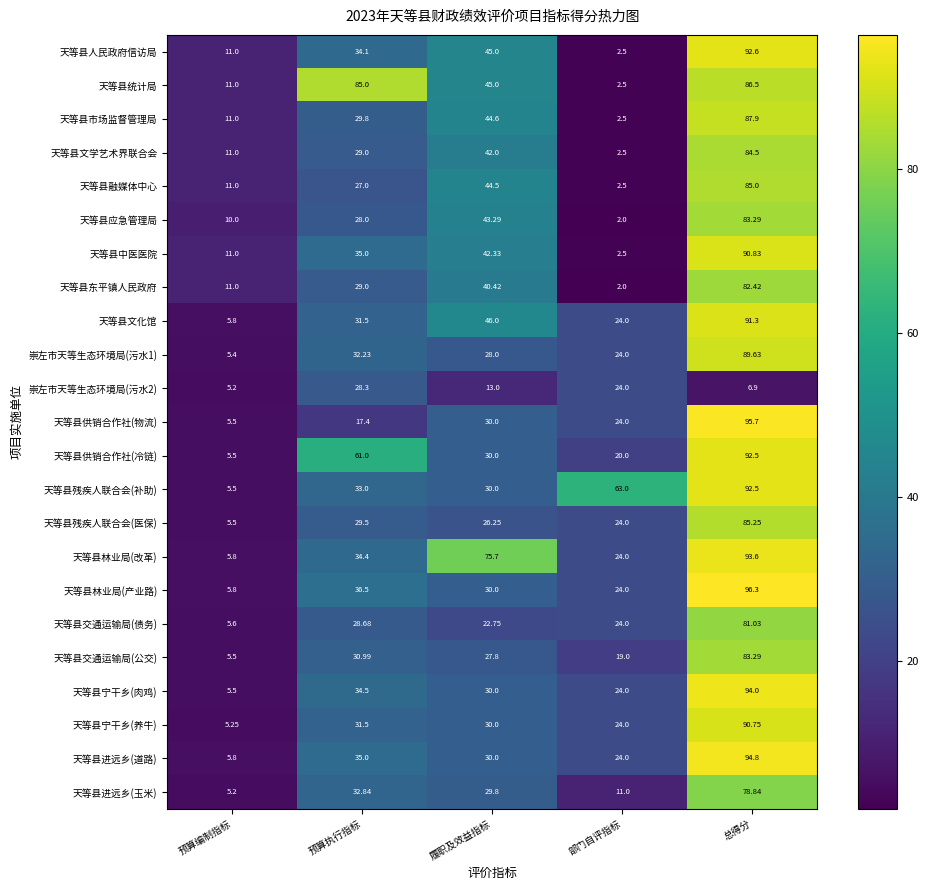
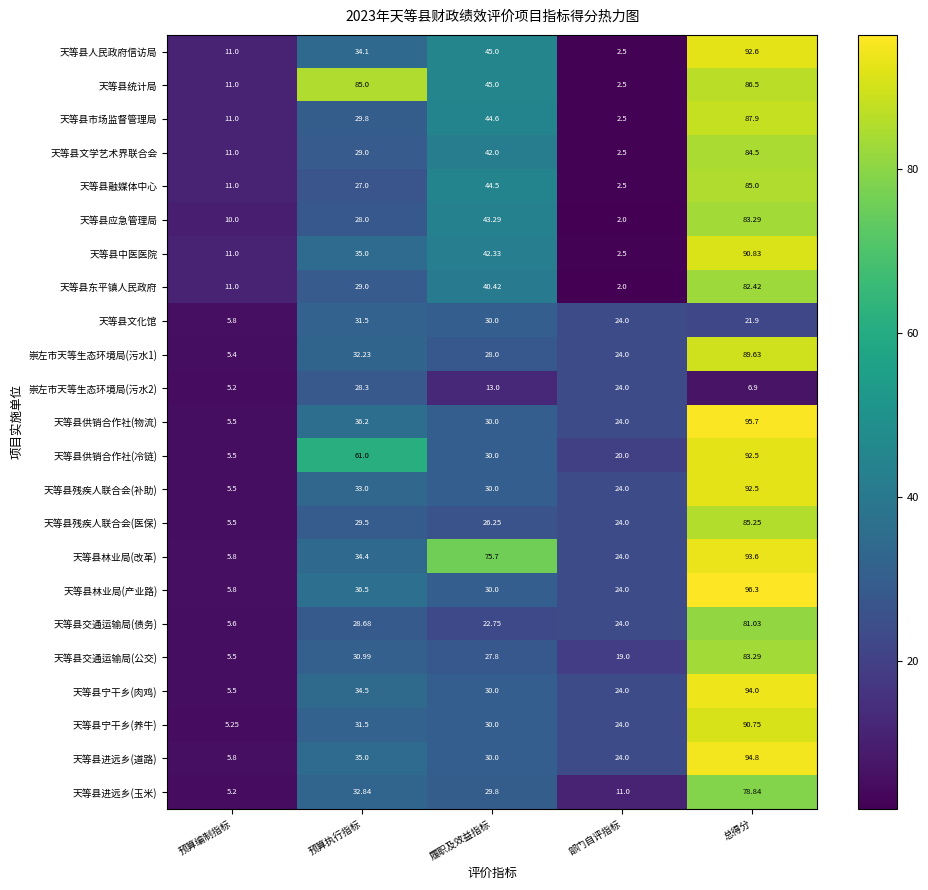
  {
    "天等县人民政府信访局": {
      "预算编制指标": 11.0,
      "预算执行指标": 34.1,
      "履职及效益指标": 45.0,
      "部门自评指标": 2.5,
      "总得分": 92.6
    },
    "天等县统计局": {
      "预算编制指标": 11.0,
      "预算执行指标": 85.0,
      "履职及效益指标": 45.0,
      "部门自评指标": 2.5,
      "总得分": 86.5
    },
    "天等县市场监督管理局": {
      "预算编制指标": 11.0,
      "预算执行指标": 29.8,
      "履职及效益指标": 44.6,
      "部门自评指标": 2.5,
      "总得分": 87.9
    },
    "天等县文学艺术界联合会": {
      "预算编制指标": 11.0,
      "预算执行指标": 29.0,
      "履职及效益指标": 42.0,
      "部门自评指标": 2.5,
      "总得分": 84.5
    },
    "天等县融媒体中心": {
      "预算编制指标": 11.0,
      "预算执行指标": 27.0,
      "履职及效益指标": 44.5,
      "部门自评指标": 2.5,
      "总得分": 85.0
    },
    "天等县应急管理局": {
      "预算编制指标": 10.0,
      "预算执行指标": 28.0,
      "履职及效益指标": 43.29,
      "部门自评指标": 2.0,
      "总得分": 83.29
    },
    "天等县中医医院": {
      "预算编制指标": 11.0,
      "预算执行指标": 35.0,
      "履职及效益指标": 42.33,
      "部门自评指标": 2.5,
      "总得分": 90.83
    },
    "天等县东平镇人民政府": {
      "预算编制指标": 11.0,
      "预算执行指标": 29.0,
      "履职及效益指标": 40.42,
      "部门自评指标": 2.0,
      "总得分": 82.42
    },
    "天等县文化馆": {
      "预算编制指标": 5.8,
      "预算执行指标": 31.5,
-     "履职及效益指标": 46.0,
+     "履职及效益指标": 30.0,
      "部门自评指标": 24.0,
-     "总得分": 91.3
+     "总得分": 21.9
    },
    "崇左市天等生态环境局(污水1)": {
      "预算编制指标": 5.4,
      "预算执行指标": 32.23,
      "履职及效益指标": 28.0,
      "部门自评指标": 24.0,
      "总得分": 89.63
    },
    "崇左市天等生态环境局(污水2)": {
      "预算编制指标": 5.2,
      "预算执行指标": 28.3,
      "履职及效益指标": 13.0,
      "部门自评指标": 24.0,
      "总得分": 6.9
    },
    "天等县供销合作社(物流)": {
      "预算编制指标": 5.5,
-     "预算执行指标": 17.4,
+     "预算执行指标": 36.2,
      "履职及效益指标": 30.0,
      "部门自评指标": 24.0,
      "总得分": 95.7
    },
    "天等县供销合作社(冷链)": {
      "预算编制指标": 5.5,
      "预算执行指标": 61.0,
      "履职及效益指标": 30.0,
      "部门自评指标": 20.0,
      "总得分": 92.5
    },
    "天等县残疾人联合会(补助)": {
      "预算编制指标": 5.5,
      "预算执行指标": 33.0,
      "履职及效益指标": 30.0,
-     "部门自评指标": 63.0,
+     "部门自评指标": 24.0,
      "总得分": 92.5
    },
    "天等县残疾人联合会(医保)": {
      "预算编制指标": 5.5,
      "预算执行指标": 29.5,
      "履职及效益指标": 26.25,
      "部门自评指标": 24.0,
      "总得分": 85.25
    },
    "天等县林业局(改革)": {
      "预算编制指标": 5.8,
      "预算执行指标": 34.4,
      "履职及效益指标": 75.7,
      "部门自评指标": 24.0,
      "总得分": 93.6
    },
    "天等县林业局(产业路)": {
      "预算编制指标": 5.8,
      "预算执行指标": 36.5,
      "履职及效益指标": 30.0,
      "部门自评指标": 24.0,
      "总得分": 96.3
    },
    "天等县交通运输局(债务)": {
      "预算编制指标": 5.6,
      "预算执行指标": 28.68,
      "履职及效益指标": 22.75,
      "部门自评指标": 24.0,
      "总得分": 81.03
    },
    "天等县交通运输局(公交)": {
      "预算编制指标": 5.5,
      "预算执行指标": 30.99,
      "履职及效益指标": 27.8,
      "部门自评指标": 19.0,
      "总得分": 83.29
    },
    "天等县宁干乡(肉鸡)": {
      "预算编制指标": 5.5,
      "预算执行指标": 34.5,
      "履职及效益指标": 30.0,
      "部门自评指标": 24.0,
      "总得分": 94.0
    },
    "天等县宁干乡(养牛)": {
      "预算编制指标": 5.25,
      "预算执行指标": 31.5,
      "履职及效益指标": 30.0,
      "部门自评指标": 24.0,
      "总得分": 90.75
    },
    "天等县进远乡(道路)": {
      "预算编制指标": 5.8,
      "预算执行指标": 35.0,
      "履职及效益指标": 30.0,
      "部门自评指标": 24.0,
      "总得分": 94.8
    },
    "天等县进远乡(玉米)": {
      "预算编制指标": 5.2,
      "预算执行指标": 32.84,
      "履职及效益指标": 29.8,
      "部门自评指标": 11.0,
      "总得分": 78.84
    }
  }
